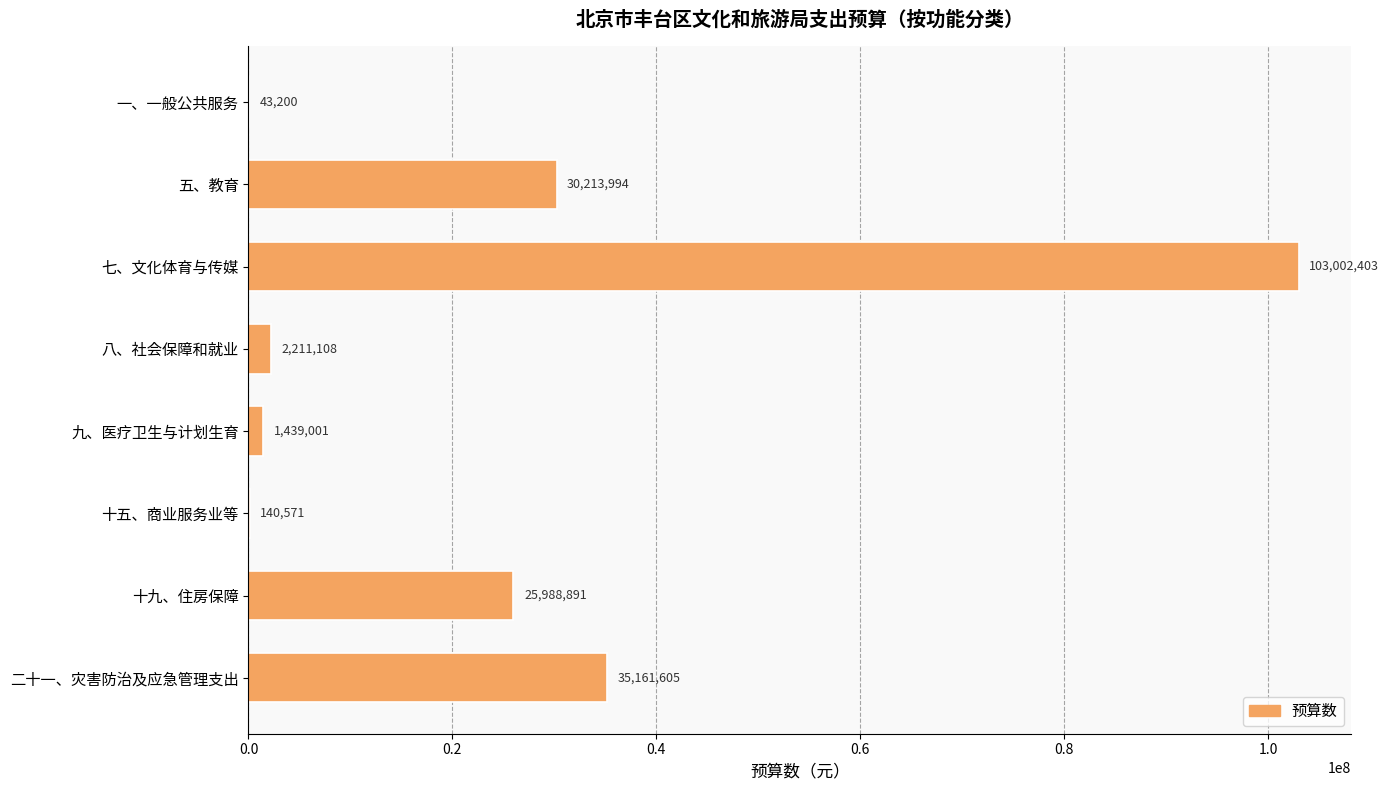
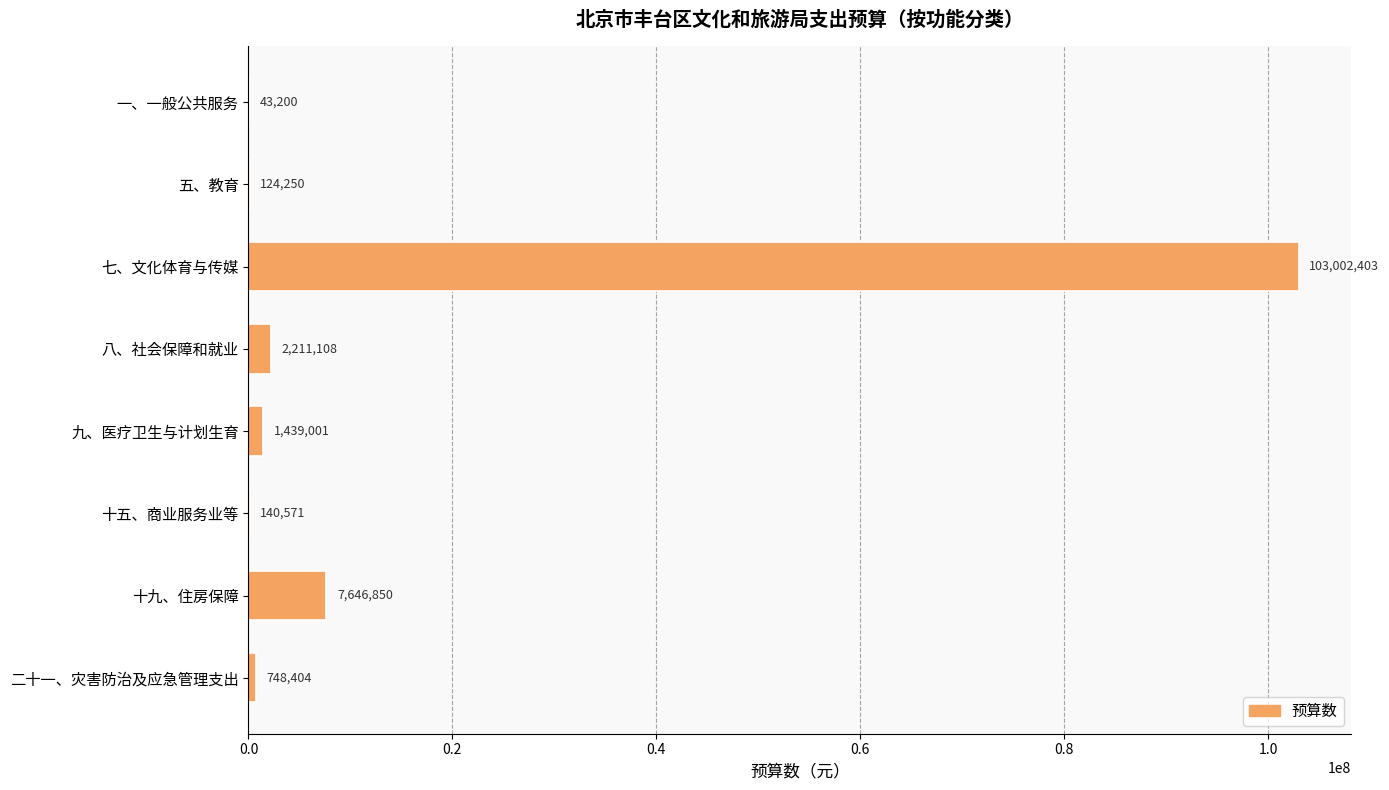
  {
    "一、一般公共服务": "43,200",
-   "五、教育": "30,213,994",
+   "五、教育": "124,250",
    "七、文化体育与传媒": "103,002,403",
    "八、社会保障和就业": "2,211,108",
    "九、医疗卫生与计划生育": "1,439,001",
    "十五、商业服务业等": "140,571",
-   "十九、住房保障": "25,988,891",
-   "二十一、灾害防治及应急管理支出": "35,161,605"
+   "十九、住房保障": "7,646,850",
+   "二十一、灾害防治及应急管理支出": "748,404"
  }
